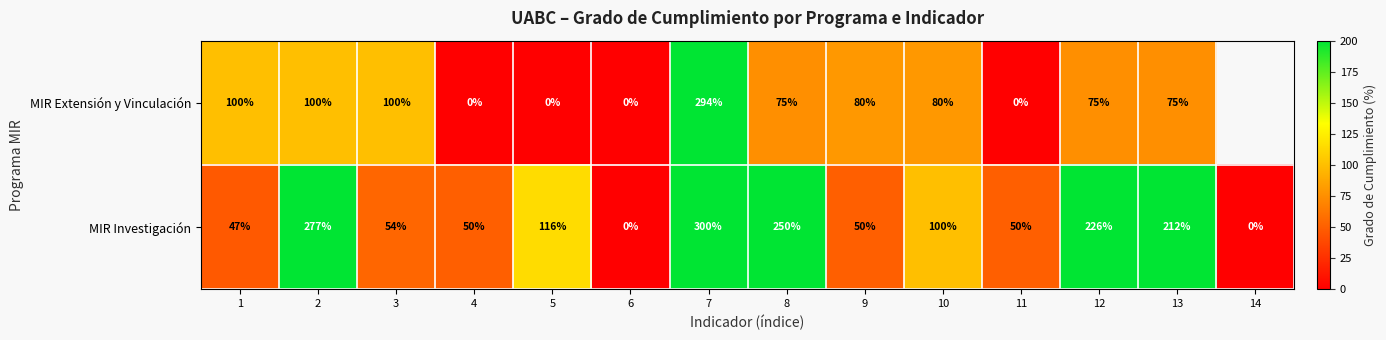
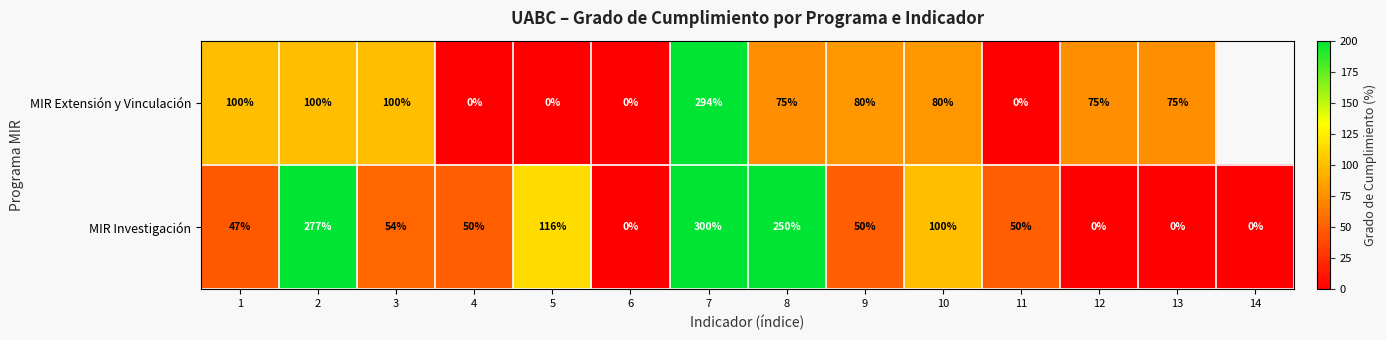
  {
    "MIR Extensión y Vinculación": {
      "1": "100%",
      "2": "100%",
      "3": "100%",
      "4": "0%",
      "5": "0%",
      "6": "0%",
      "7": "294%",
      "8": "75%",
      "9": "80%",
      "10": "80%",
      "11": "0%",
      "12": "75%",
      "13": "75%"
    },
    "MIR Investigación": {
      "1": "47%",
      "2": "277%",
      "3": "54%",
      "4": "50%",
      "5": "116%",
      "6": "0%",
      "7": "300%",
      "8": "250%",
      "9": "50%",
      "10": "100%",
      "11": "50%",
-     "12": "226%",
-     "13": "212%",
+     "12": "0%",
+     "13": "0%",
      "14": "0%"
    }
  }
